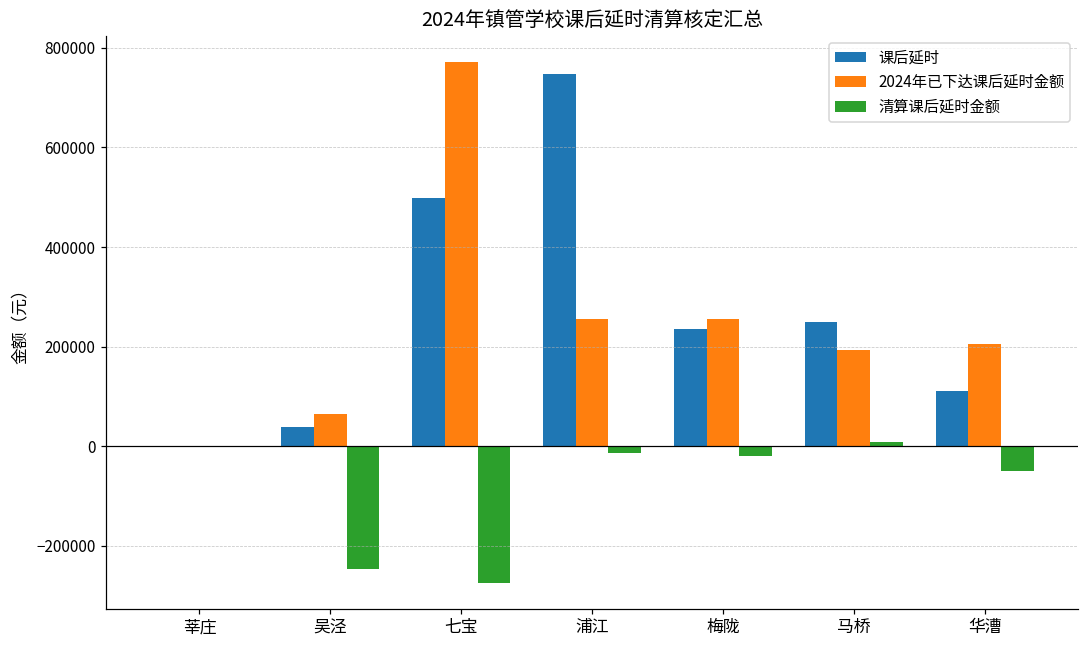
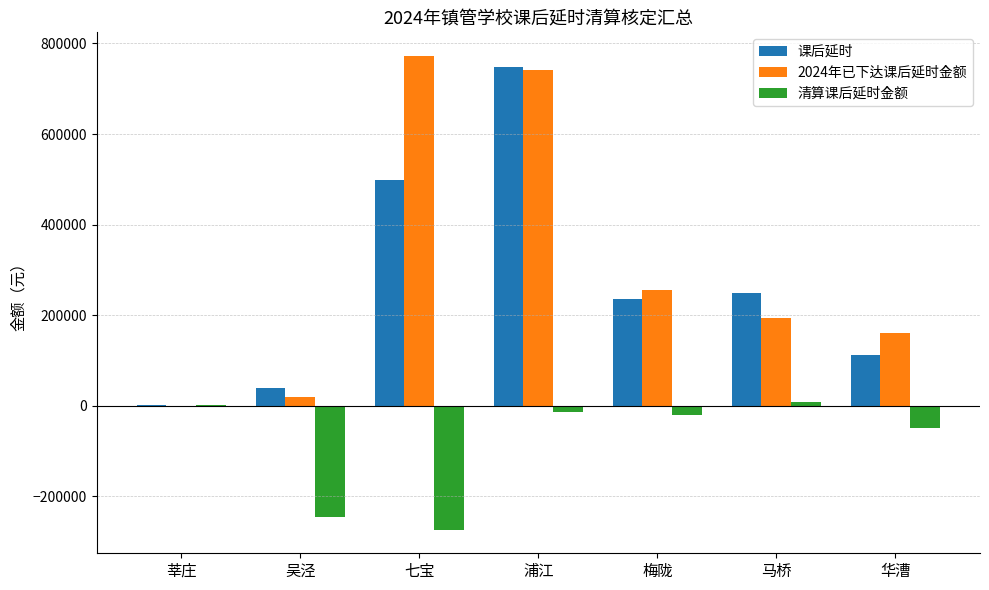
  {
    "课后延时": {
      "吴泾": 40000,
      "七宝": 500000,
      "浦江": 750000,
      "梅陇": 230000,
      "马桥": 250000,
      "华漕": 110000
    },
    "2024年已下达课后延时金额": {
      "莘庄": 0,
-     "吴泾": 60000,
+     "吴泾": 20000,
      "七宝": 770000,
-     "浦江": 260000,
+     "浦江": 740000,
      "梅陇": 260000,
      "马桥": 190000,
-     "华漕": 200000
+     "华漕": 160000
    },
    "清算课后延时金额": {
      "吴泾": -250000,
      "七宝": -270000,
      "浦江": -10000,
      "梅陇": -20000,
      "马桥": 10000,
      "华漕": -50000
    }
  }
